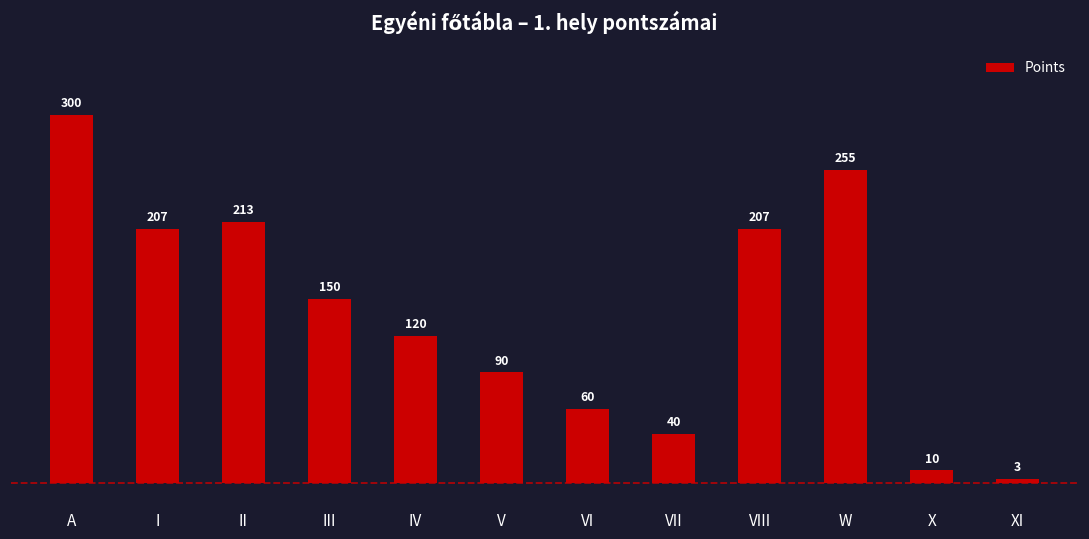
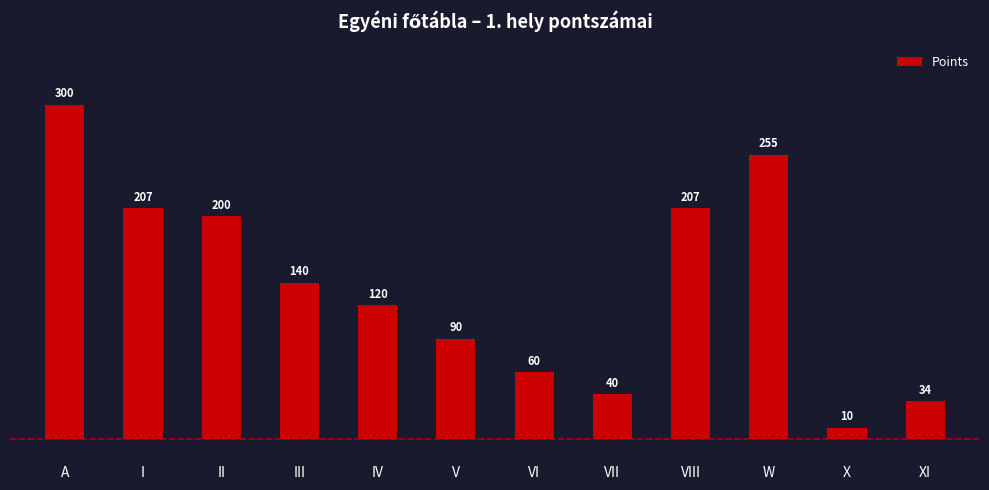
  {
    "A": 300,
    "I": 207,
-   "II": 213,
-   "III": 150,
+   "II": 200,
+   "III": 140,
    "IV": 120,
    "V": 90,
    "VI": 60,
    "VII": 40,
    "VIII": 207,
    "W": 255,
    "X": 10,
-   "XI": 3
+   "XI": 34
  }
